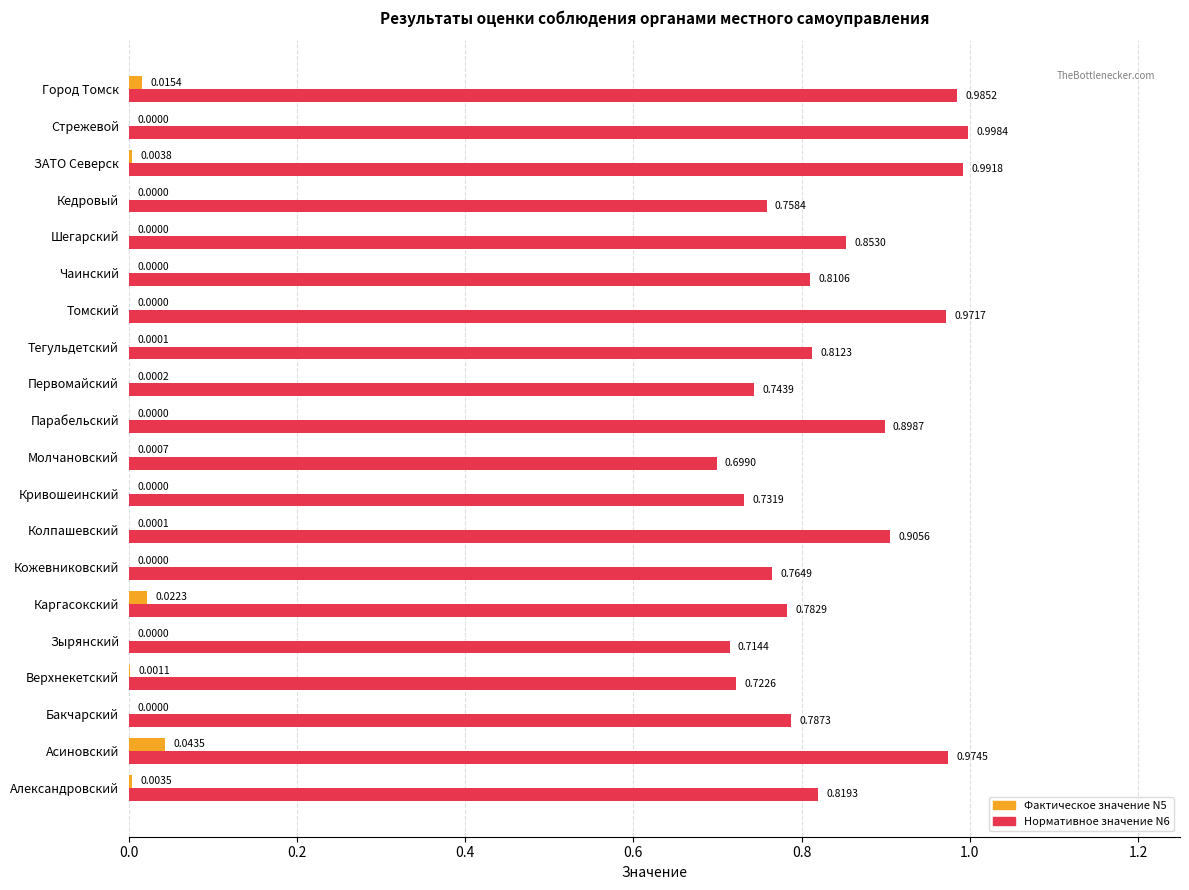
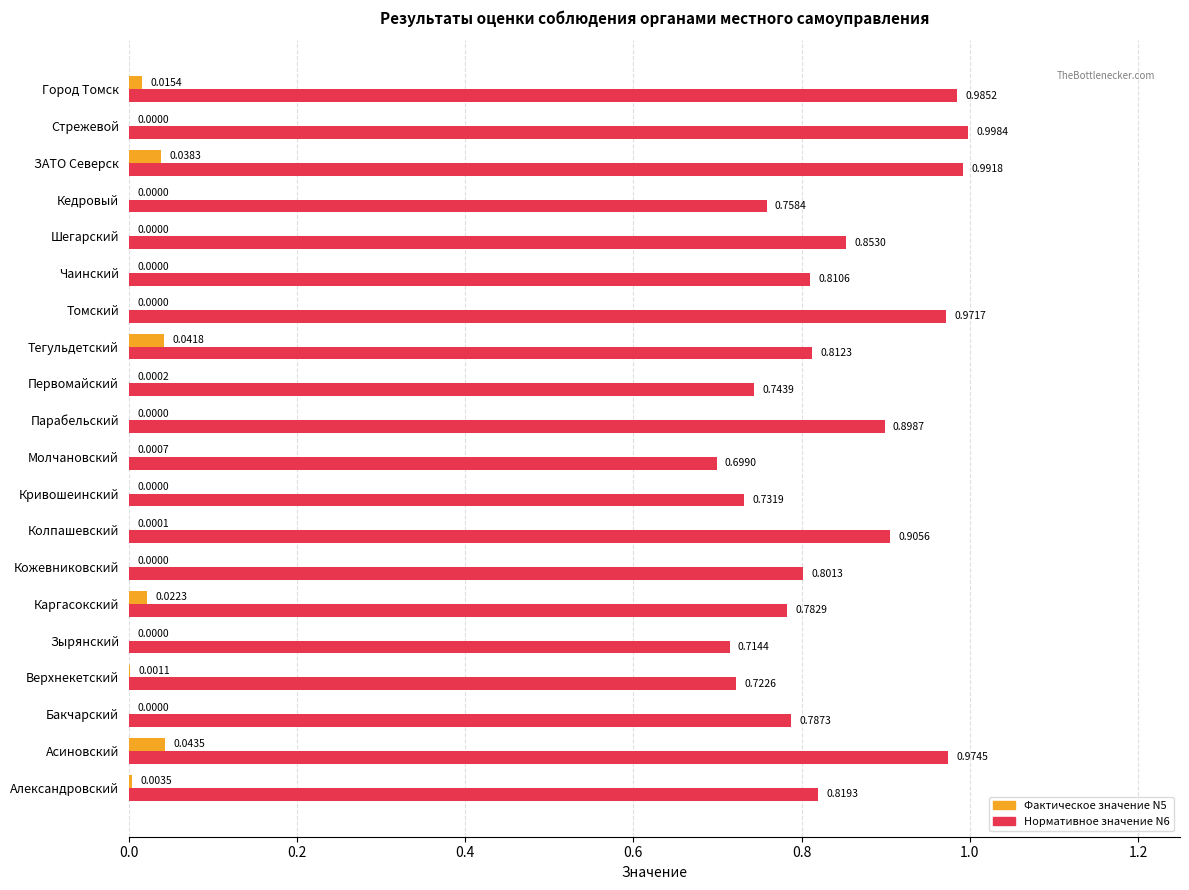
  {
    "Фактическое значение N5": {
      "Город Томск": 0.0154,
      "Стрежевой": 0.0000,
-     "ЗАТО Северск": 0.0038,
+     "ЗАТО Северск": 0.0383,
      "Кедровый": 0.0000,
      "Шегарский": 0.0000,
      "Чаинский": 0.0000,
      "Томский": 0.0000,
-     "Тегульдетский": 0.0001,
+     "Тегульдетский": 0.0418,
      "Первомайский": 0.0002,
      "Парабельский": 0.0000,
      "Молчановский": 0.0007,
      "Кривошеинский": 0.0000,
      "Колпашевский": 0.0001,
      "Кожевниковский": 0.0000,
      "Каргасокский": 0.0223,
      "Зырянский": 0.0000,
      "Верхнекетский": 0.0011,
      "Бакчарский": 0.0000,
      "Асиновский": 0.0435,
      "Александровский": 0.0035
    },
    "Нормативное значение N6": {
      "Город Томск": 0.9852,
      "Стрежевой": 0.9984,
      "ЗАТО Северск": 0.9918,
      "Кедровый": 0.7584,
      "Шегарский": 0.8530,
      "Чаинский": 0.8106,
      "Томский": 0.9717,
      "Тегульдетский": 0.8123,
      "Первомайский": 0.7439,
      "Парабельский": 0.8987,
      "Молчановский": 0.6990,
      "Кривошеинский": 0.7319,
      "Колпашевский": 0.9056,
-     "Кожевниковский": 0.7649,
+     "Кожевниковский": 0.8013,
      "Каргасокский": 0.7829,
      "Зырянский": 0.7144,
      "Верхнекетский": 0.7226,
      "Бакчарский": 0.7873,
      "Асиновский": 0.9745,
      "Александровский": 0.8193
    }
  }
